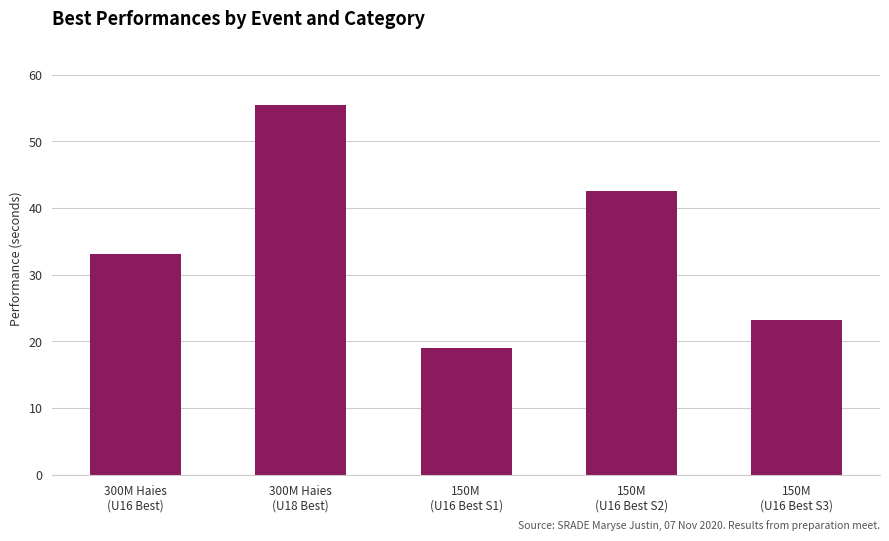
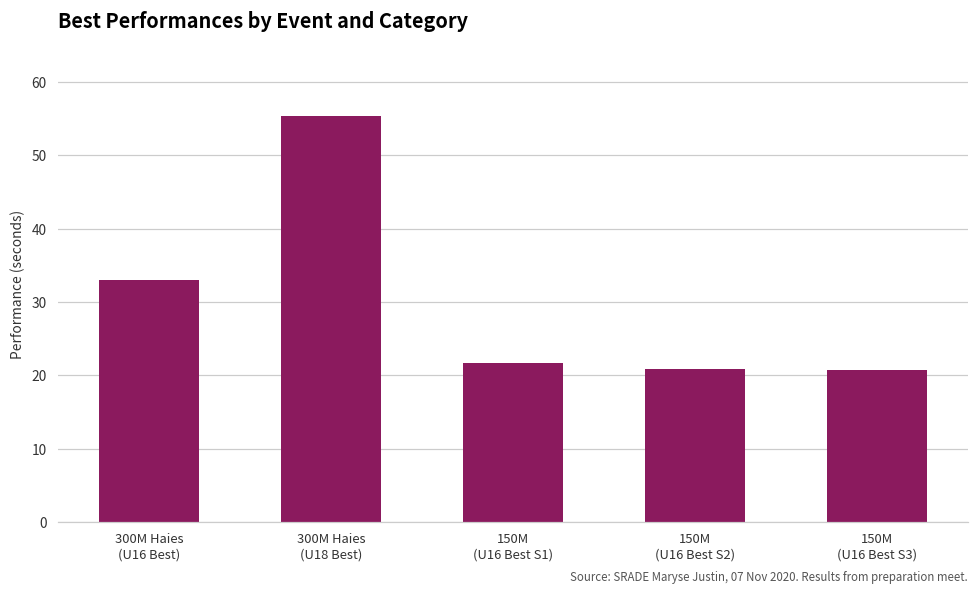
  {
    "300M Haies (U16 Best)": 33,
    "300M Haies (U18 Best)": 55,
-   "150M (U16 Best S1)": 19,
-   "150M (U16 Best S2)": 42,
-   "150M (U16 Best S3)": 23
+   "150M (U16 Best S1)": 22,
+   "150M (U16 Best S2)": 21,
+   "150M (U16 Best S3)": 21
  }
